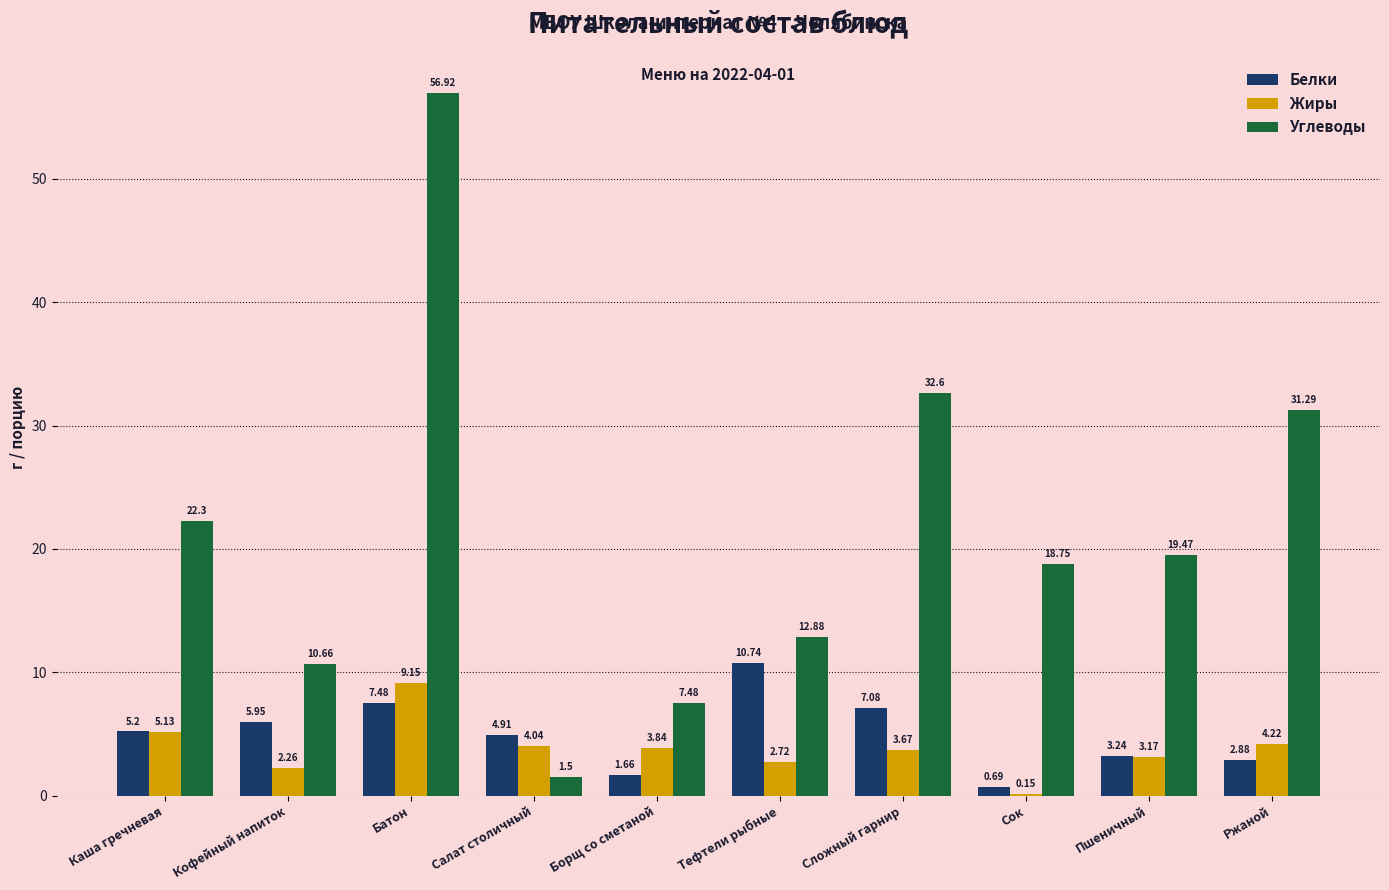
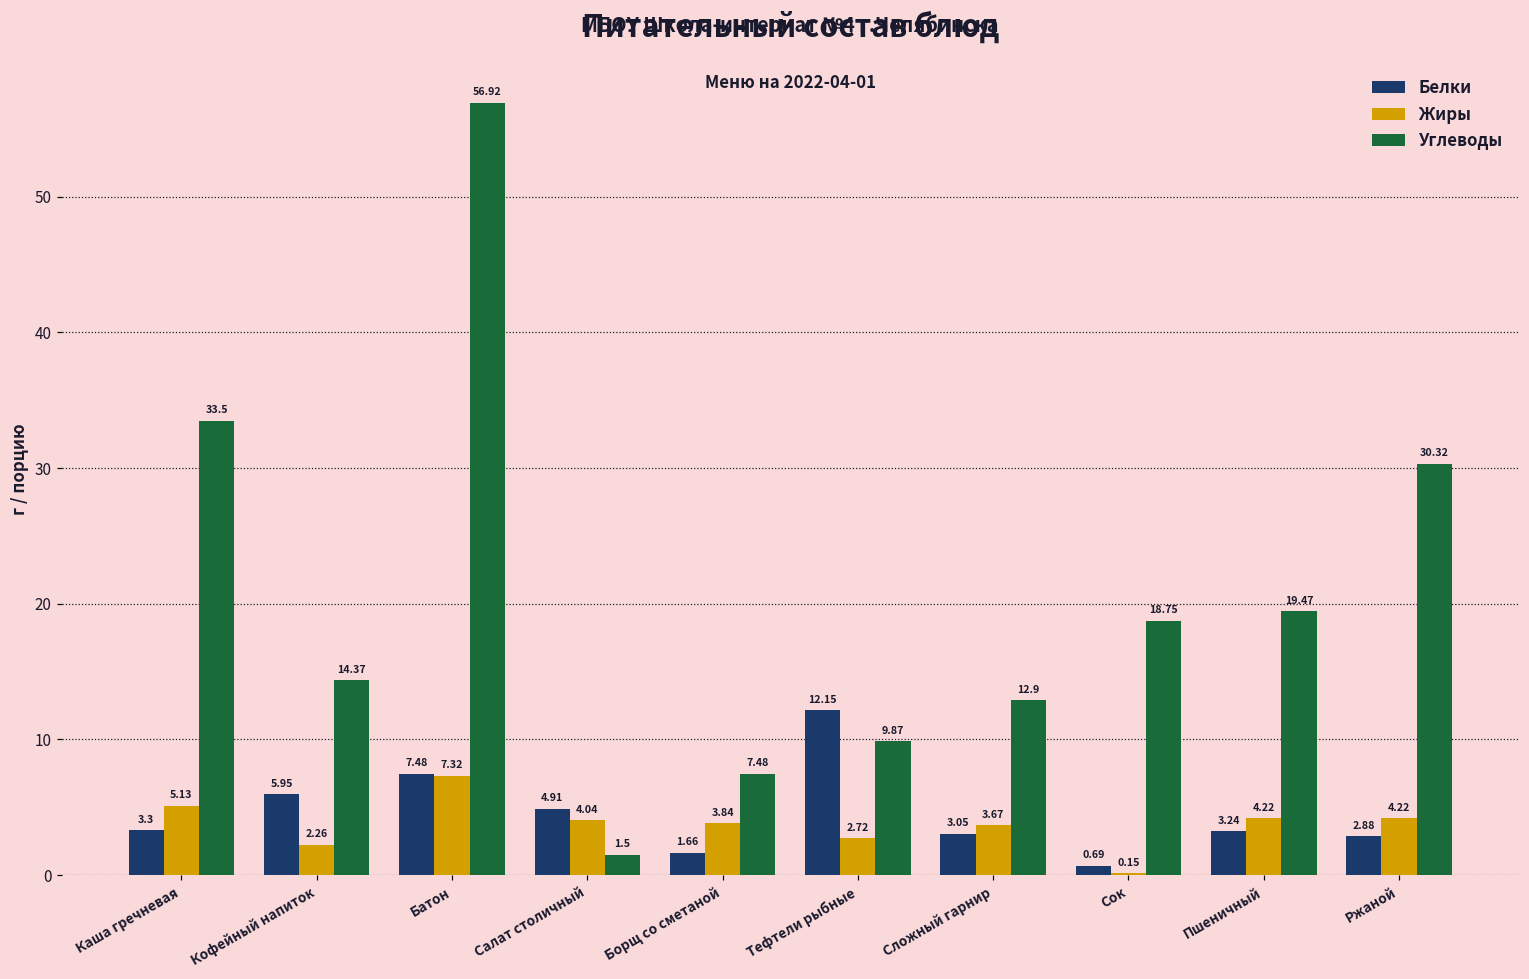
  {
    "Белки": {
-     "Каша гречневая": 5.2,
+     "Каша гречневая": 3.3,
      "Кофейный напиток": 5.95,
      "Батон": 7.48,
      "Салат столичный": 4.91,
      "Борщ со сметаной": 1.66,
-     "Тефтели рыбные": 10.74,
-     "Сложный гарнир": 7.08,
+     "Тефтели рыбные": 12.15,
+     "Сложный гарнир": 3.05,
      "Сок": 0.69,
      "Пшеничный": 3.24,
      "Ржаной": 2.88
    },
    "Жиры": {
      "Каша гречневая": 5.13,
      "Кофейный напиток": 2.26,
-     "Батон": 9.15,
+     "Батон": 7.32,
      "Салат столичный": 4.04,
      "Борщ со сметаной": 3.84,
      "Тефтели рыбные": 2.72,
      "Сложный гарнир": 3.67,
      "Сок": 0.15,
-     "Пшеничный": 3.17,
+     "Пшеничный": 4.22,
      "Ржаной": 4.22
    },
    "Углеводы": {
-     "Каша гречневая": 22.3,
-     "Кофейный напиток": 10.66,
+     "Каша гречневая": 33.5,
+     "Кофейный напиток": 14.37,
      "Батон": 56.92,
      "Салат столичный": 1.5,
      "Борщ со сметаной": 7.48,
-     "Тефтели рыбные": 12.88,
-     "Сложный гарнир": 32.6,
+     "Тефтели рыбные": 9.87,
+     "Сложный гарнир": 12.9,
      "Сок": 18.75,
      "Пшеничный": 19.47,
-     "Ржаной": 31.29
+     "Ржаной": 30.32
    }
  }
